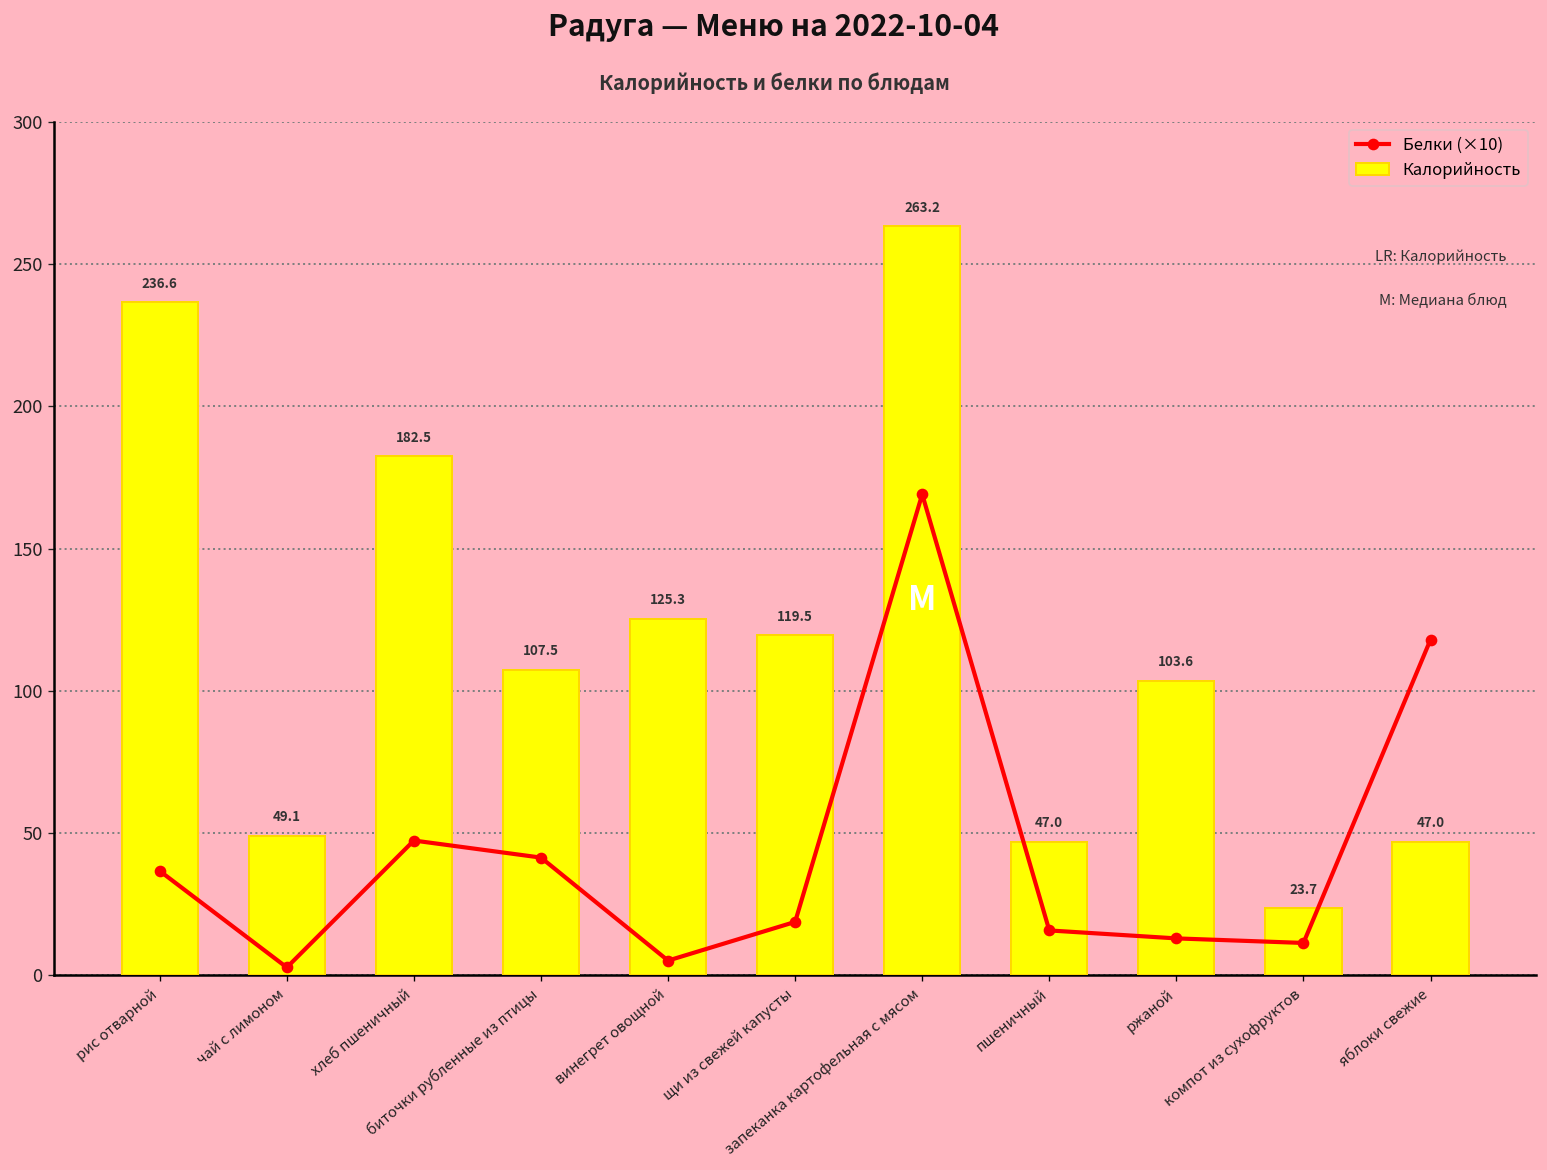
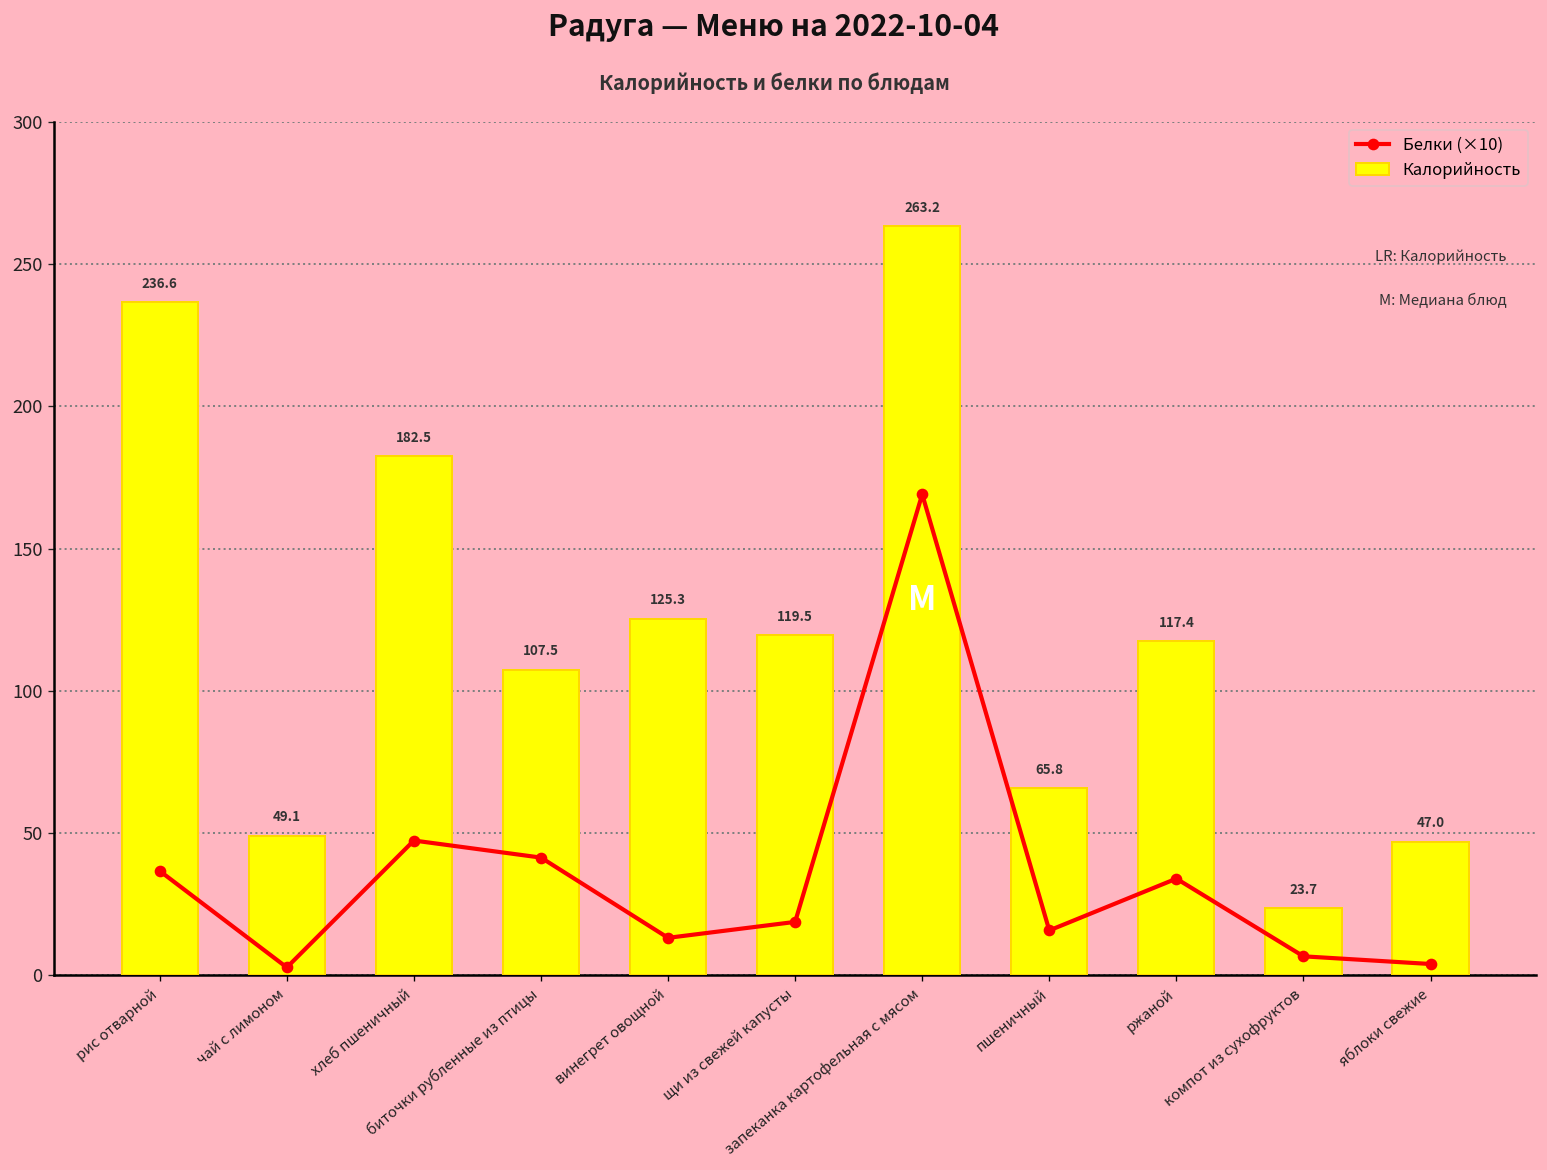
  {
    "Белки (×10)": {
      "рис отварной": 37,
      "чай с лимоном": 3,
      "хлеб пшеничный": 47,
      "биточки рубленные из птицы": 41,
-     "винегрет овощной": 5,
+     "винегрет овощной": 13,
      "щи из свежей капусты": 19,
      "запеканка картофельная с мясом": 169,
      "пшеничный": 16,
-     "ржаной": 13,
-     "компот из сухофруктов": 11,
-     "яблоки свежие": 118
+     "ржаной": 34,
+     "компот из сухофруктов": 7,
+     "яблоки свежие": 4
    },
    "Калорийность": {
      "рис отварной": 236.6,
      "чай с лимоном": 49.1,
      "хлеб пшеничный": 182.5,
      "биточки рубленные из птицы": 107.5,
      "винегрет овощной": 125.3,
      "щи из свежей капусты": 119.5,
      "запеканка картофельная с мясом": 263.2,
-     "пшеничный": 47.0,
-     "ржаной": 103.6,
+     "пшеничный": 65.8,
+     "ржаной": 117.4,
      "компот из сухофруктов": 23.7,
      "яблоки свежие": 47.0
    }
  }
